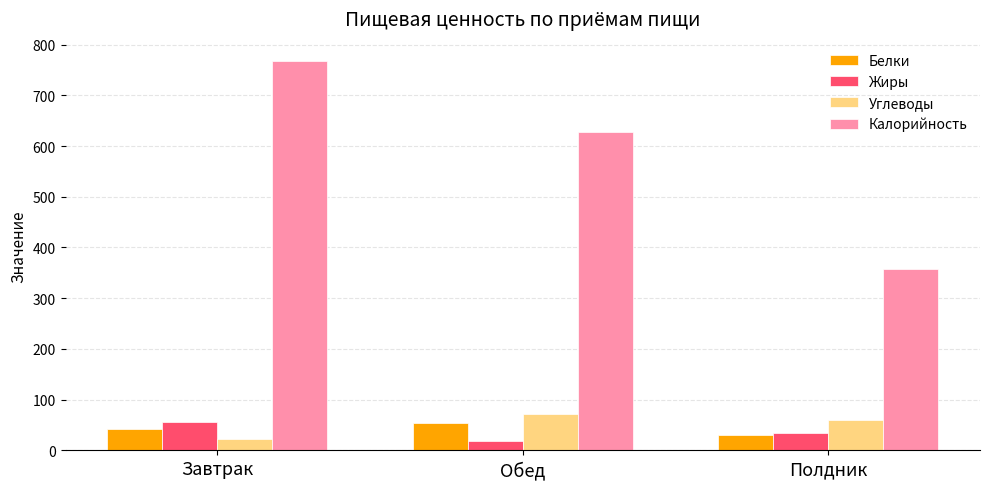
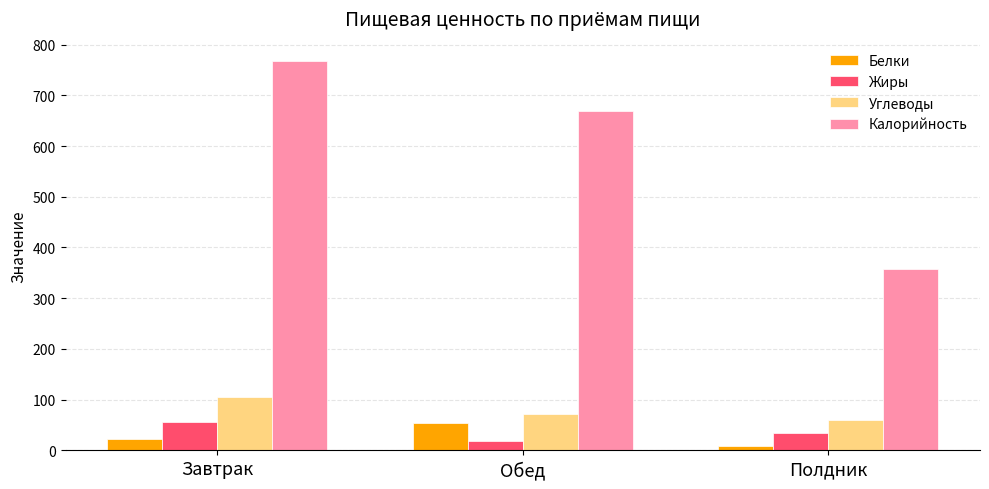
  {
    "Белки": {
-     "Завтрак": 40,
+     "Завтрак": 20,
      "Обед": 50,
-     "Полдник": 30
+     "Полдник": 10
    },
    "Жиры": {
      "Завтрак": 60,
      "Обед": 20,
      "Полдник": 30
    },
    "Углеводы": {
-     "Завтрак": 20,
+     "Завтрак": 110,
      "Обед": 70,
      "Полдник": 60
    },
    "Калорийность": {
      "Завтрак": 770,
-     "Обед": 630,
+     "Обед": 670,
      "Полдник": 360
    }
  }
